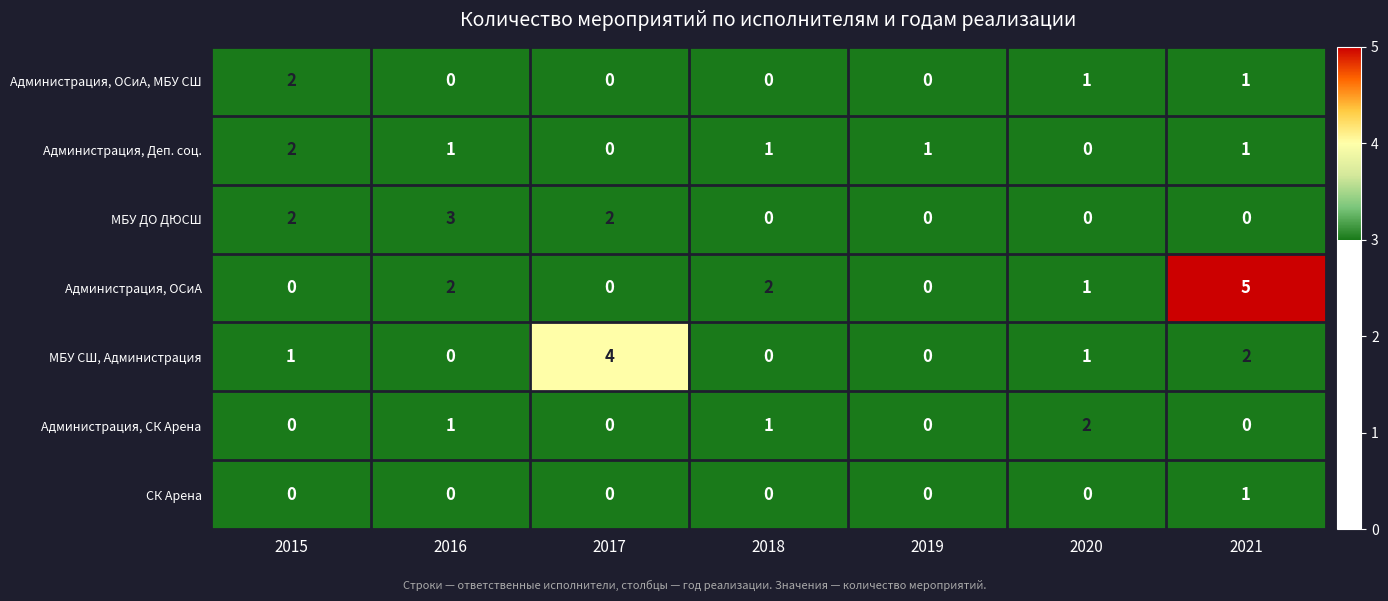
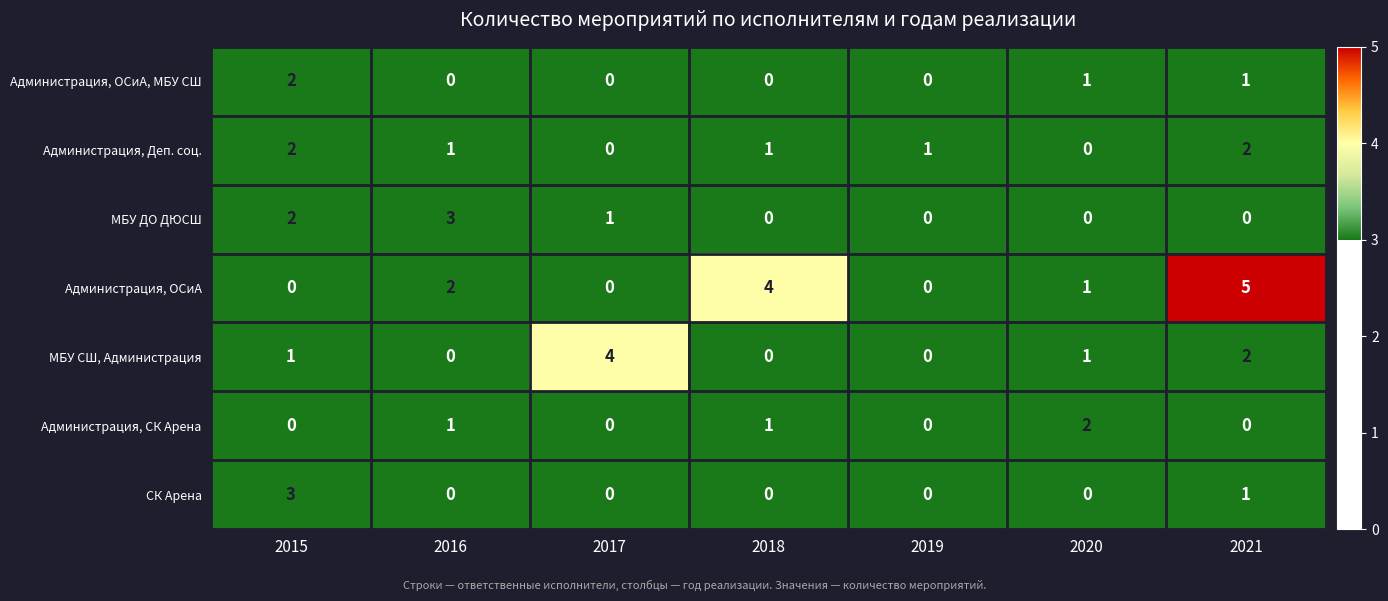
  {
    "Администрация, ОСиА, МБУ СШ": {
      "2015": 2,
      "2016": 0,
      "2017": 0,
      "2018": 0,
      "2019": 0,
      "2020": 1,
      "2021": 1
    },
    "Администрация, Деп. соц.": {
      "2015": 2,
      "2016": 1,
      "2017": 0,
      "2018": 1,
      "2019": 1,
      "2020": 0,
-     "2021": 1
+     "2021": 2
    },
    "МБУ ДО ДЮСШ": {
      "2015": 2,
      "2016": 3,
-     "2017": 2,
+     "2017": 1,
      "2018": 0,
      "2019": 0,
      "2020": 0,
      "2021": 0
    },
    "Администрация, ОСиА": {
      "2015": 0,
      "2016": 2,
      "2017": 0,
-     "2018": 2,
+     "2018": 4,
      "2019": 0,
      "2020": 1,
      "2021": 5
    },
    "МБУ СШ, Администрация": {
      "2015": 1,
      "2016": 0,
      "2017": 4,
      "2018": 0,
      "2019": 0,
      "2020": 1,
      "2021": 2
    },
    "Администрация, СК Арена": {
      "2015": 0,
      "2016": 1,
      "2017": 0,
      "2018": 1,
      "2019": 0,
      "2020": 2,
      "2021": 0
    },
    "СК Арена": {
-     "2015": 0,
+     "2015": 3,
      "2016": 0,
      "2017": 0,
      "2018": 0,
      "2019": 0,
      "2020": 0,
      "2021": 1
    }
  }
